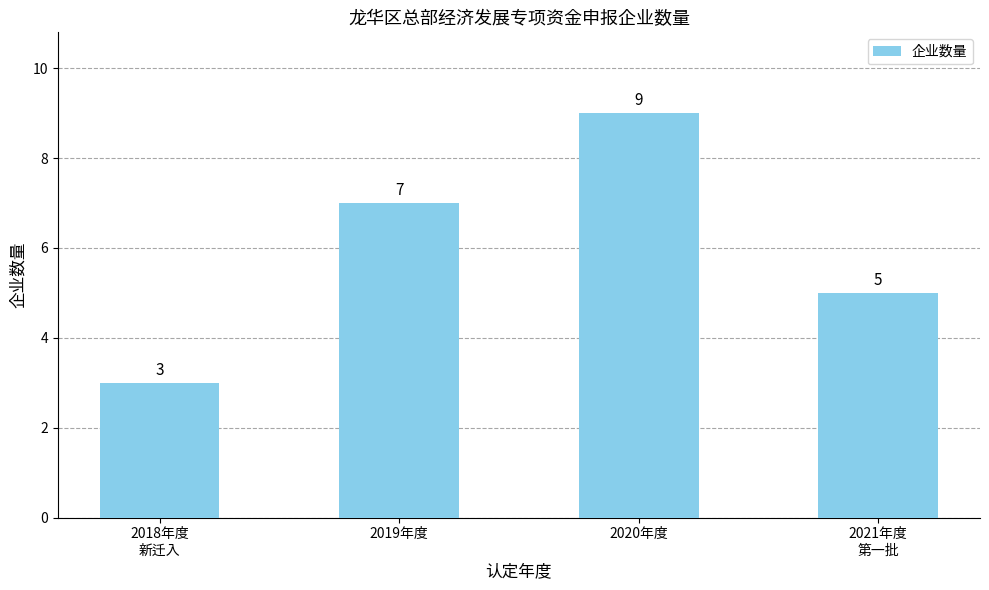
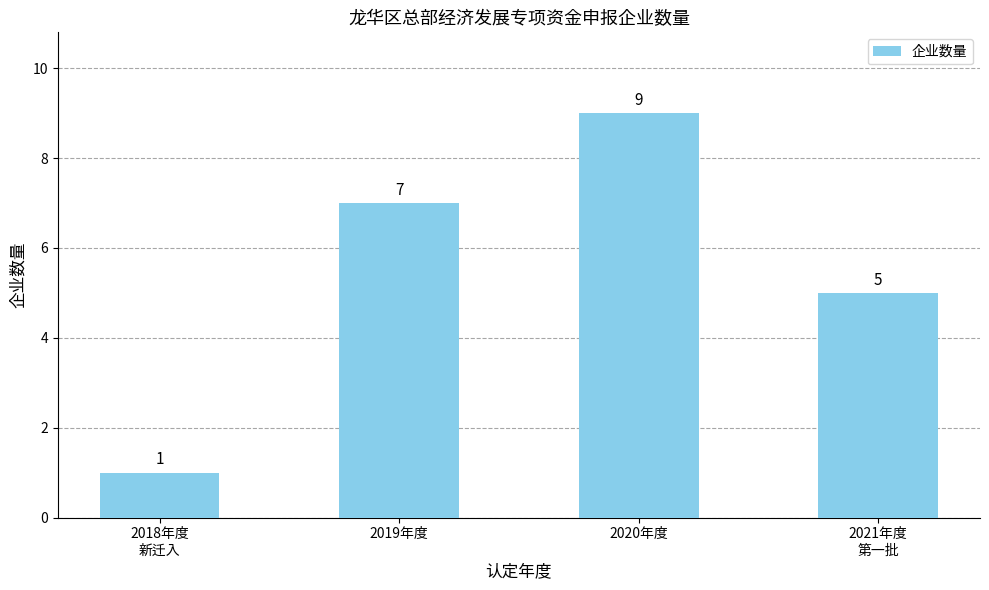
  {
-   "2018年度 新迁入": 3,
+   "2018年度 新迁入": 1,
    "2019年度": 7,
    "2020年度": 9,
    "2021年度 第一批": 5
  }
